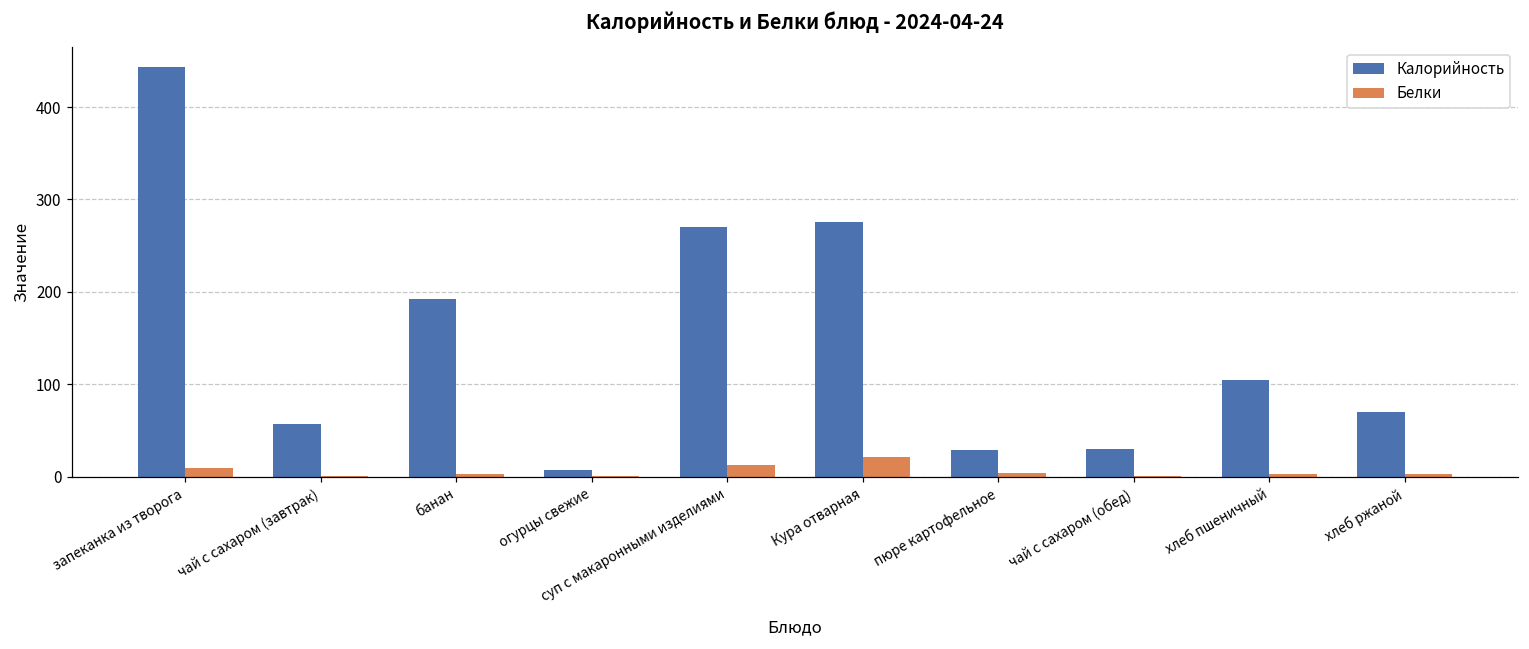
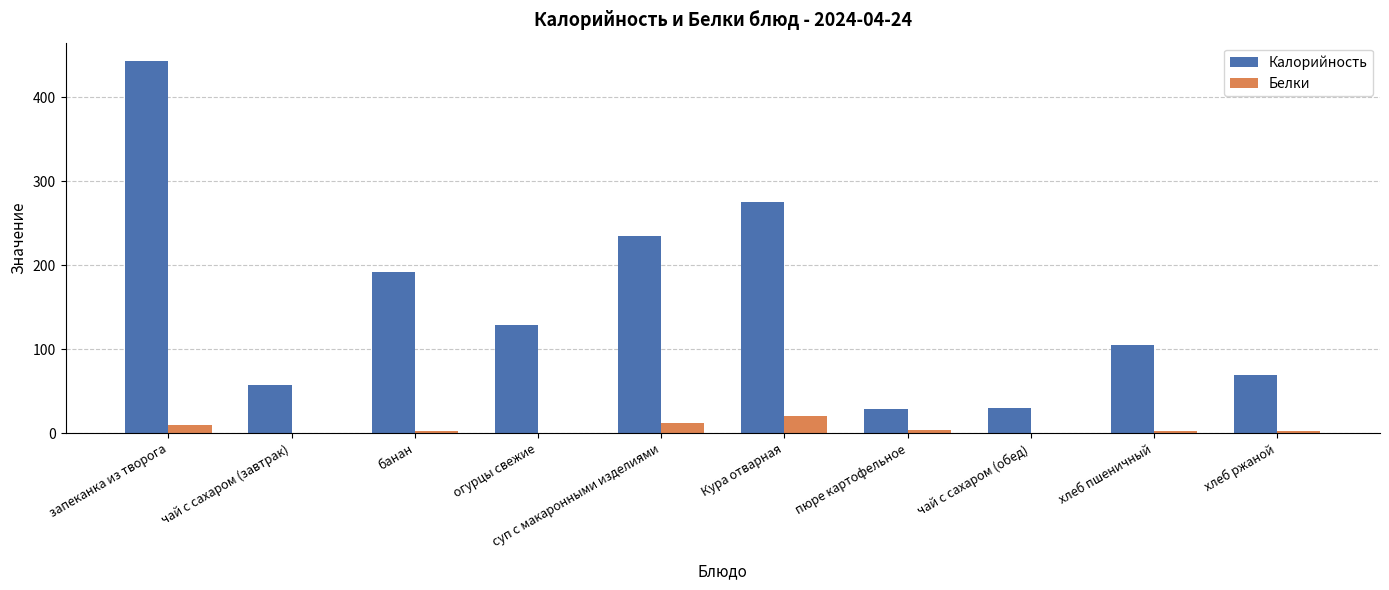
  {
    "Калорийность": {
      "запеканка из творога": 440,
      "чай с сахаром (завтрак)": 60,
      "банан": 190,
-     "огурцы свежие": 10,
-     "суп с макаронными изделиями": 270,
+     "огурцы свежие": 130,
+     "суп с макаронными изделиями": 240,
      "Кура отварная": 280,
      "пюре картофельное": 30,
      "чай с сахаром (обед)": 30,
      "хлеб пшеничный": 100,
      "хлеб ржаной": 70
    },
    "Белки": {
      "запеканка из творога": 10,
      "банан": 0,
      "суп с макаронными изделиями": 10,
      "Кура отварная": 20,
      "пюре картофельное": 0,
      "хлеб пшеничный": 0
    }
  }
